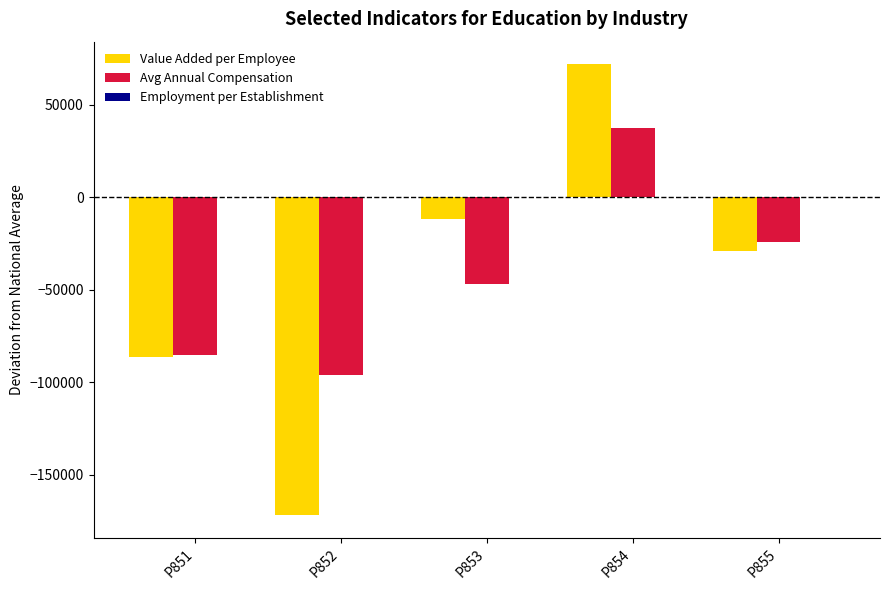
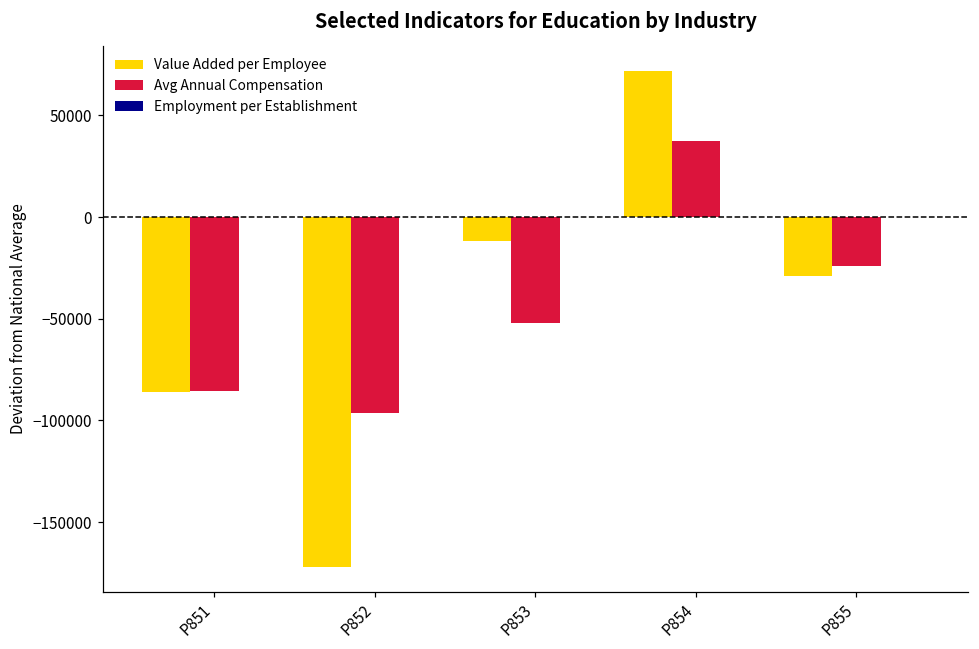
  {
    "Value Added per Employee": {
      "P851": -86000,
      "P852": -172000,
      "P853": -12000,
      "P854": 72000,
      "P855": -29000
    },
    "Avg Annual Compensation": {
      "P851": -85000,
      "P852": -96000,
-     "P853": -47000,
+     "P853": -52000,
      "P854": 38000,
      "P855": -24000
    }
  }
